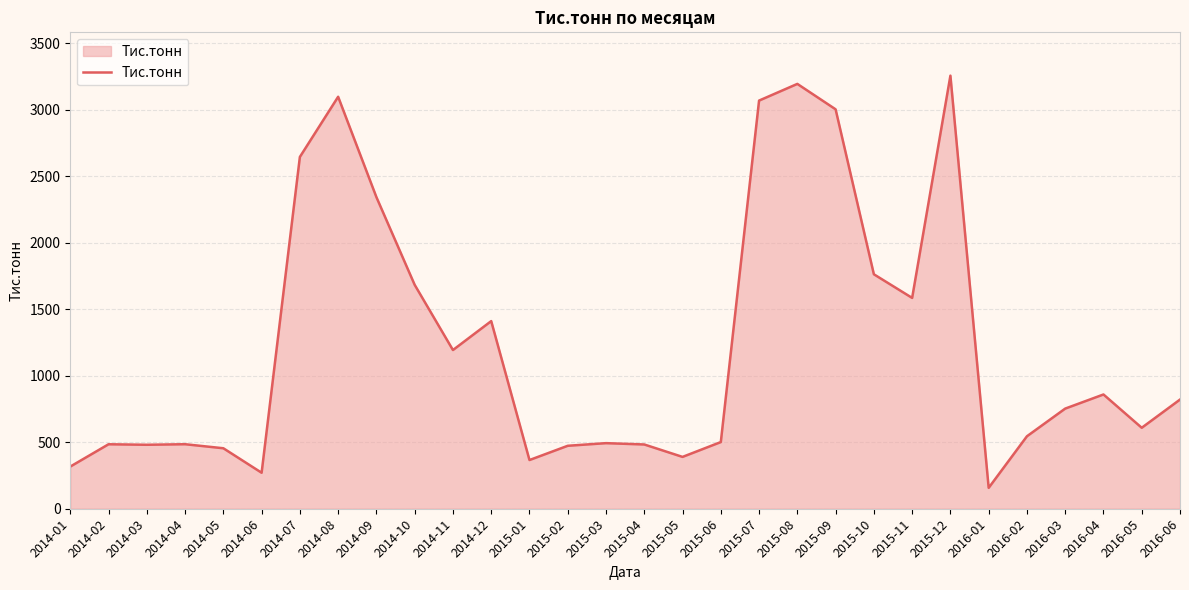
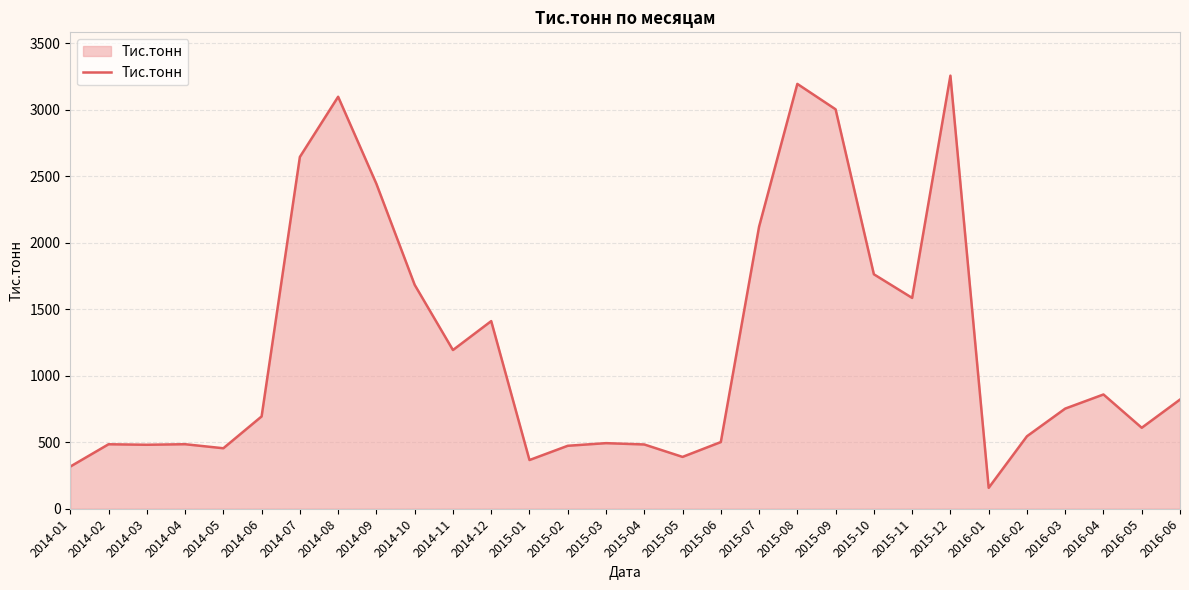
  {
    "2014-01": 320,
    "2014-02": 480,
    "2014-03": 480,
    "2014-04": 490,
    "2014-05": 450,
-   "2014-06": 270,
+   "2014-06": 690,
    "2014-07": 2650,
    "2014-08": 3100,
-   "2014-09": 2340,
+   "2014-09": 2440,
    "2014-10": 1680,
    "2014-11": 1190,
    "2014-12": 1410,
    "2015-01": 370,
    "2015-02": 470,
    "2015-03": 490,
    "2015-04": 480,
    "2015-05": 390,
    "2015-06": 500,
-   "2015-07": 3070,
+   "2015-07": 2120,
    "2015-08": 3190,
    "2015-09": 3000,
    "2015-10": 1760,
    "2015-11": 1590,
    "2015-12": 3260,
    "2016-01": 160,
    "2016-02": 540,
    "2016-03": 750,
    "2016-04": 860,
    "2016-05": 610,
    "2016-06": 820
  }
